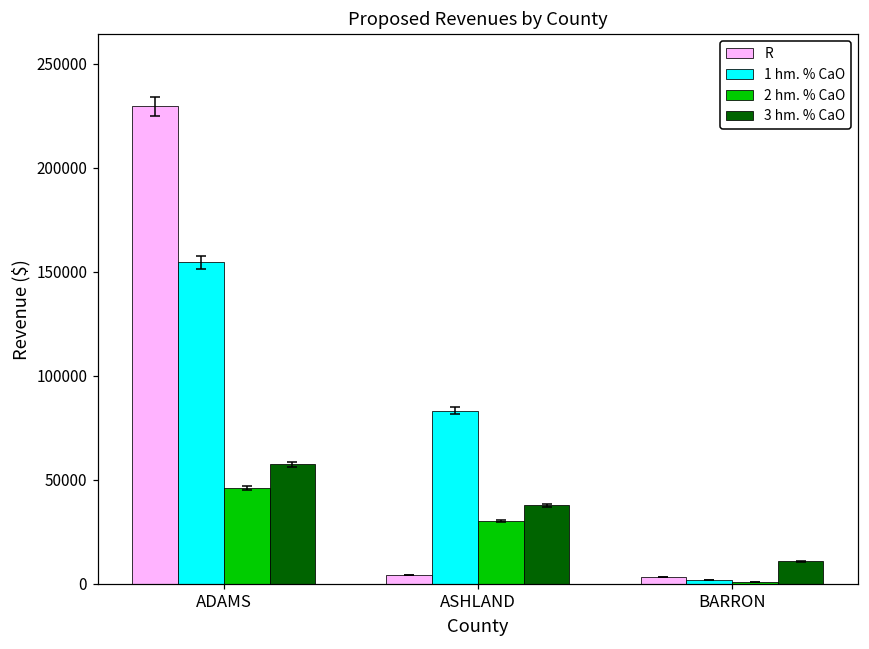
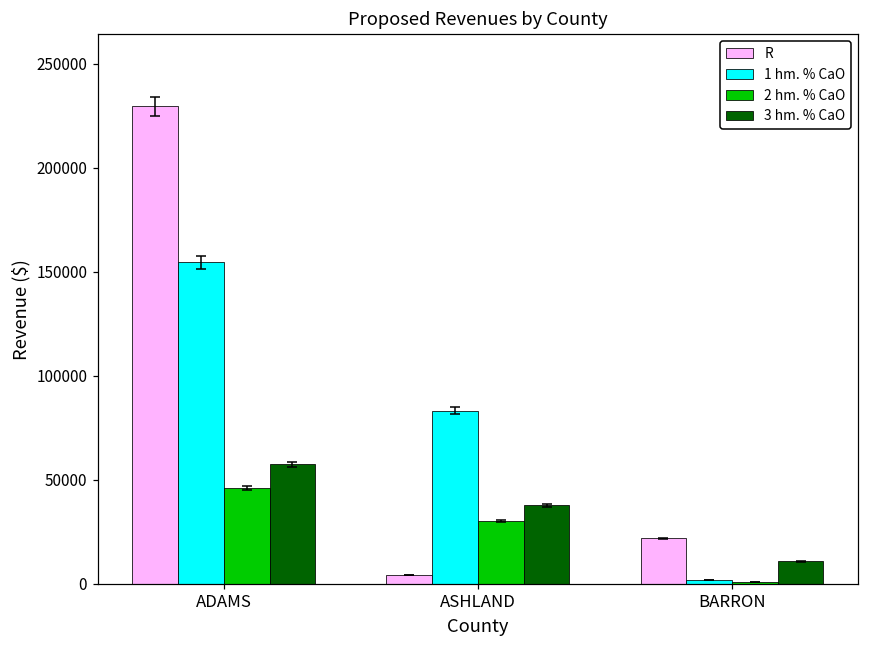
  {
    "R": {
      "ADAMS": 230000,
      "ASHLAND": 4000,
-     "BARRON": 3000
+     "BARRON": 22000
    },
    "1 hm. % CaO": {
      "ADAMS": 155000,
      "ASHLAND": 83000,
      "BARRON": 2000
    },
    "2 hm. % CaO": {
      "ADAMS": 46000,
      "ASHLAND": 30000
    },
    "3 hm. % CaO": {
      "ADAMS": 57000,
      "ASHLAND": 38000,
      "BARRON": 11000
    }
  }
